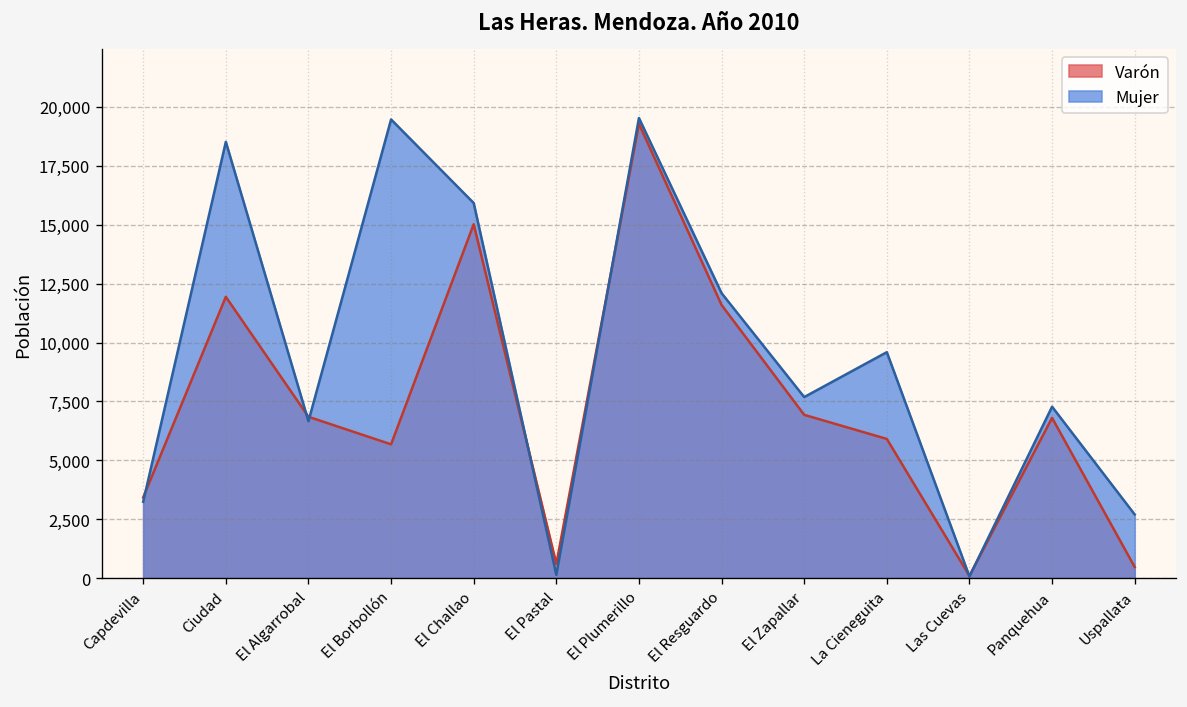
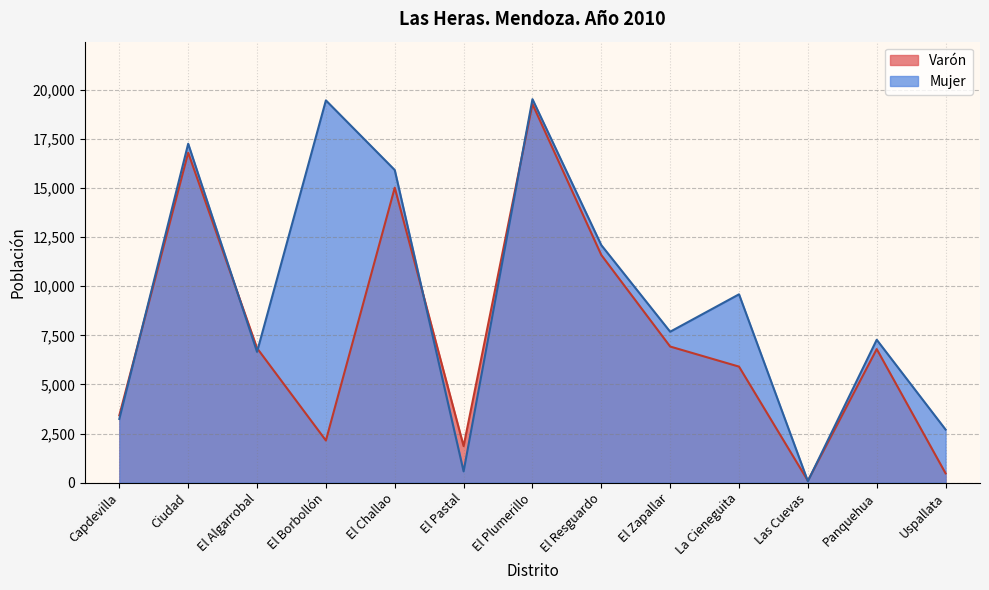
  {
    "Varón": {
      "Capdevilla": "3,400",
-     "Ciudad": "11,900",
+     "Ciudad": "16,800",
      "El Algarrobal": "6,800",
-     "El Borbollón": "5,700",
+     "El Borbollón": "2,100",
      "El Challao": "15,000",
-     "El Pastal": "600",
+     "El Pastal": "1,900",
      "El Plumerillo": "19,300",
      "El Resguardo": "11,600",
      "El Zapallar": "6,900",
      "La Cieneguita": "5,900",
      "Panquehua": "6,800",
      "Uspallata": "500"
    },
    "Mujer": {
      "Capdevilla": "3,200",
-     "Ciudad": "18,500",
+     "Ciudad": "17,300",
      "El Algarrobal": "6,700",
      "El Borbollón": "19,500",
      "El Challao": "15,900",
-     "El Pastal": "100",
+     "El Pastal": "600",
      "El Plumerillo": "19,500",
      "El Resguardo": "12,100",
      "El Zapallar": "7,700",
      "La Cieneguita": "9,600",
      "Panquehua": "7,300",
      "Uspallata": "2,700"
    }
  }
